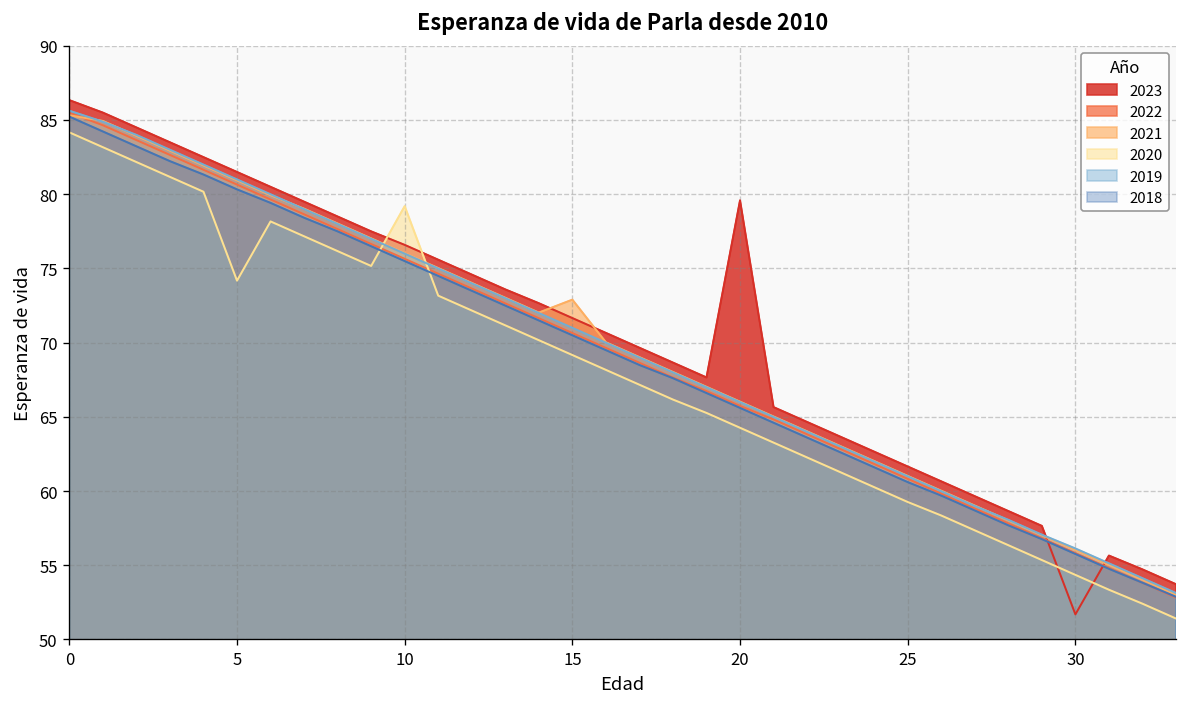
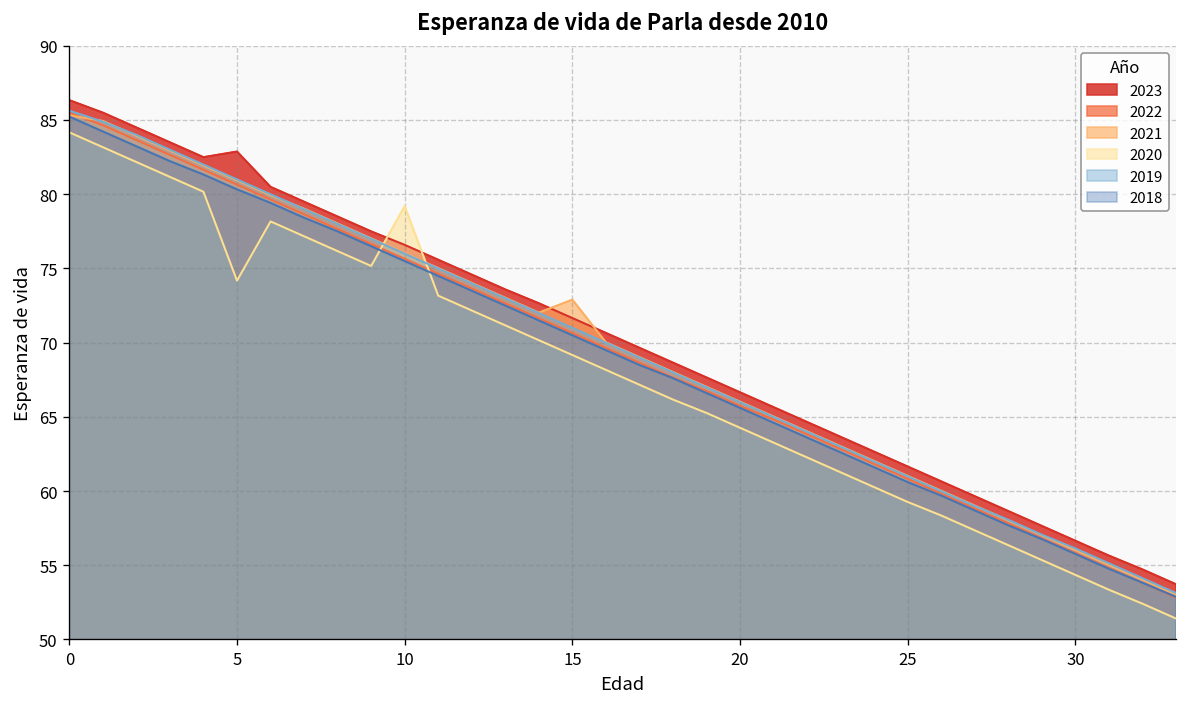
  {
    "2023": {
      "0": 86.3,
-     "5": 81.5,
+     "5": 82.9,
      "10": 76.6,
      "15": 71.7,
-     "20": 79.6,
+     "20": 66.7,
      "25": 61.7,
-     "30": 51.7
+     "30": 56.7
    },
    "2022": {
      "5": 80.6
    },
    "2021": {
      "15": 72.9
    },
    "2020": {
      "0": 84.2,
      "5": 74.2,
      "10": 79.2,
      "15": 69.2,
      "20": 64.3,
      "25": 59.3,
      "30": 54.4
    }
  }
